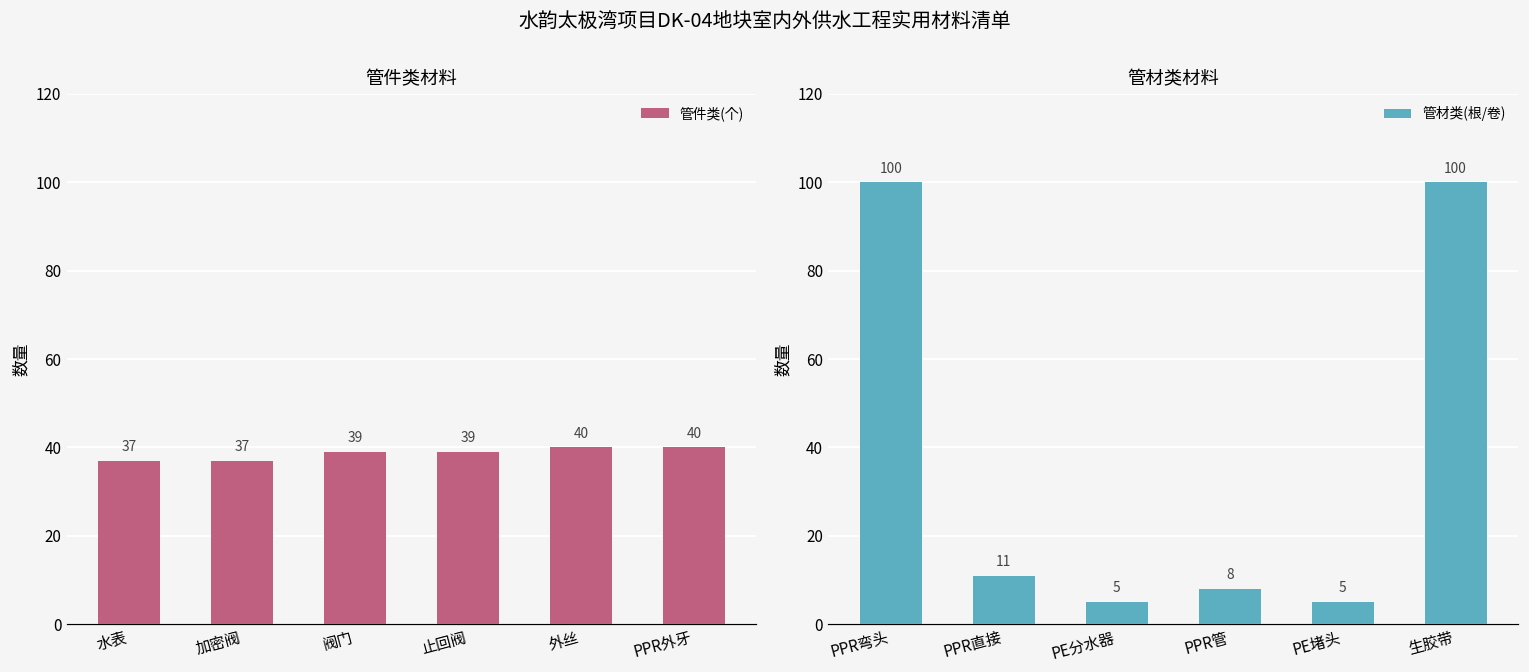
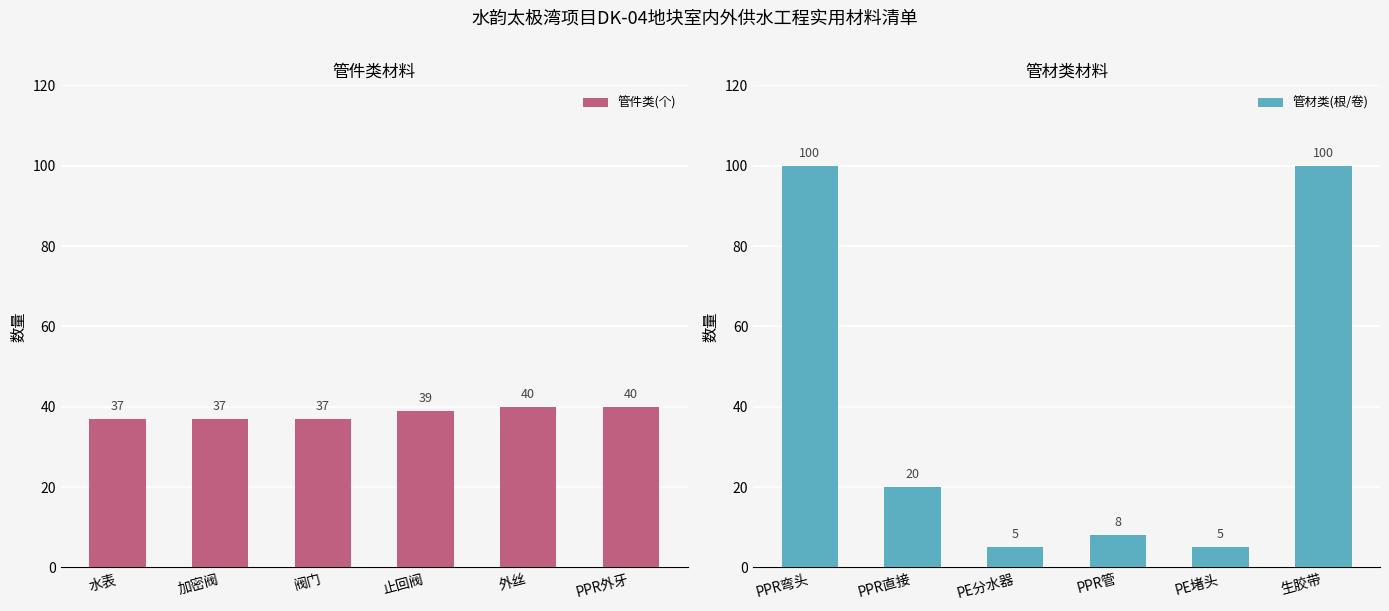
  {
    "管件类材料": {
      "水表": 37,
      "加密阀": 37,
-     "阀门": 39,
+     "阀门": 37,
      "止回阀": 39,
      "外丝": 40,
      "PPR外牙": 40
    },
    "管材类材料": {
      "PPR弯头": 100,
-     "PPR直接": 11,
+     "PPR直接": 20,
      "PE分水器": 5,
      "PPR管": 8,
      "PE堵头": 5,
      "生胶带": 100
    }
  }
